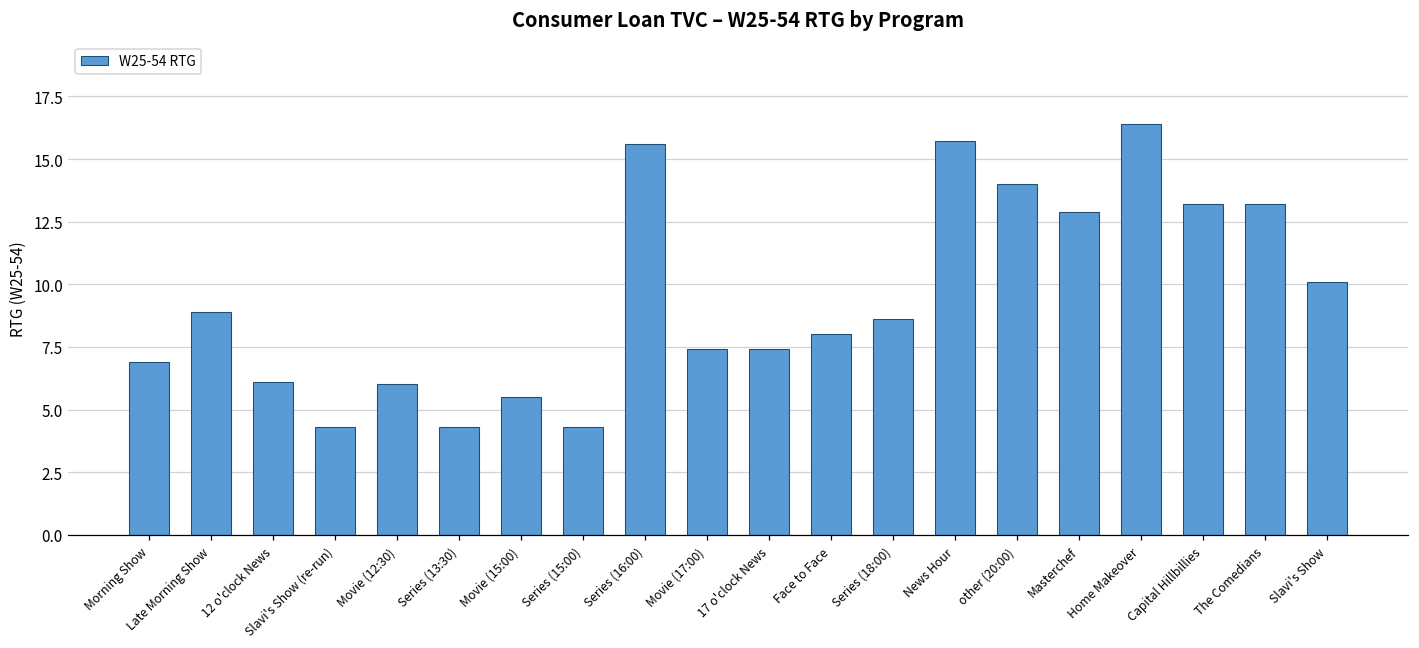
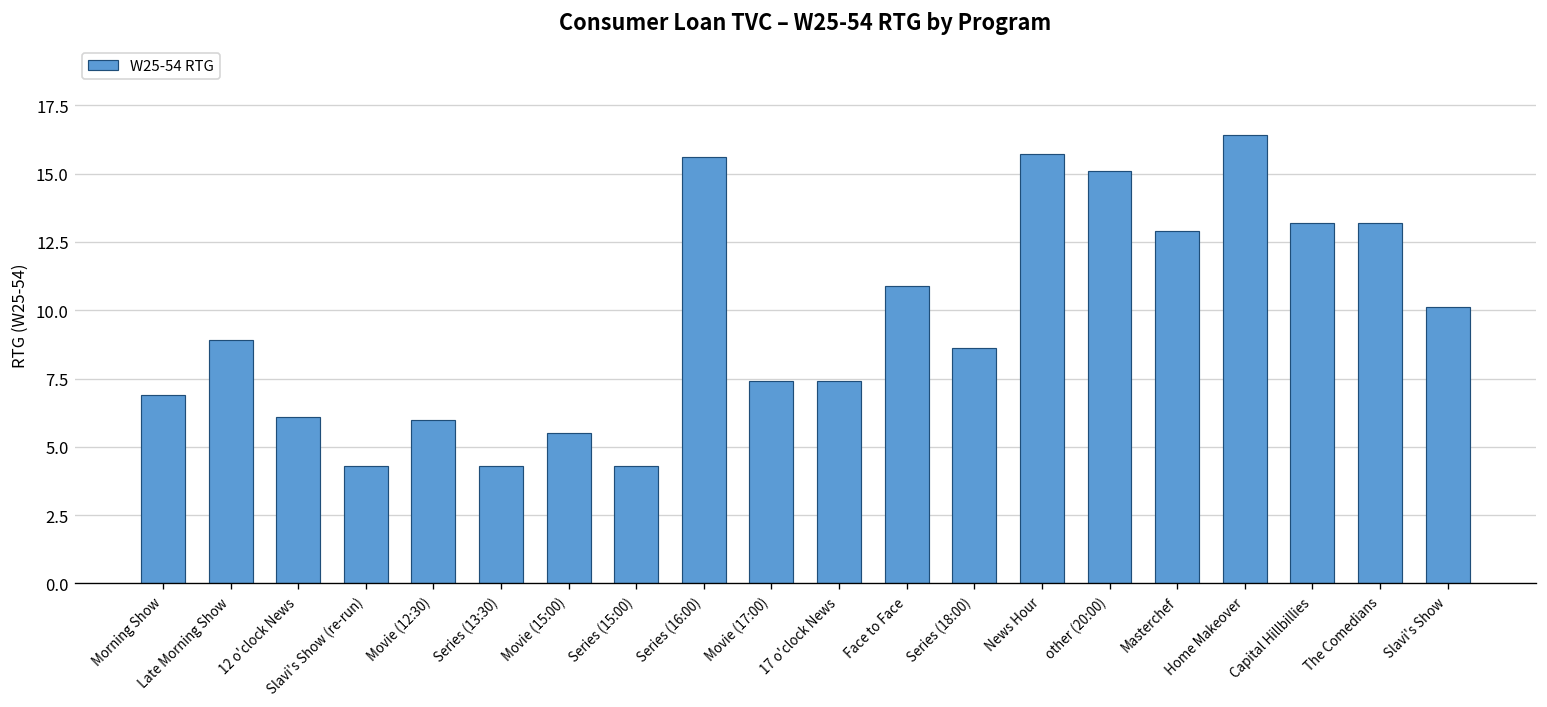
  {
    "Morning Show": 6.9,
    "Late Morning Show": 8.9,
    "12 o'clock News": 6.1,
    "Slavi's Show (re-run)": 4.3,
    "Movie (12:30)": 6.0,
    "Series (13:30)": 4.3,
    "Movie (15:00)": 5.5,
    "Series (15:00)": 4.3,
    "Series (16:00)": 15.6,
    "Movie (17:00)": 7.4,
    "17 o'clock News": 7.4,
-   "Face to Face": 8.0,
+   "Face to Face": 10.9,
    "Series (18:00)": 8.6,
    "News Hour": 15.7,
-   "other (20:00)": 14.0,
+   "other (20:00)": 15.1,
    "Masterchef": 12.9,
    "Home Makeover": 16.4,
    "Capital Hillbillies": 13.2,
    "The Comedians": 13.2,
    "Slavi's Show": 10.1
  }
